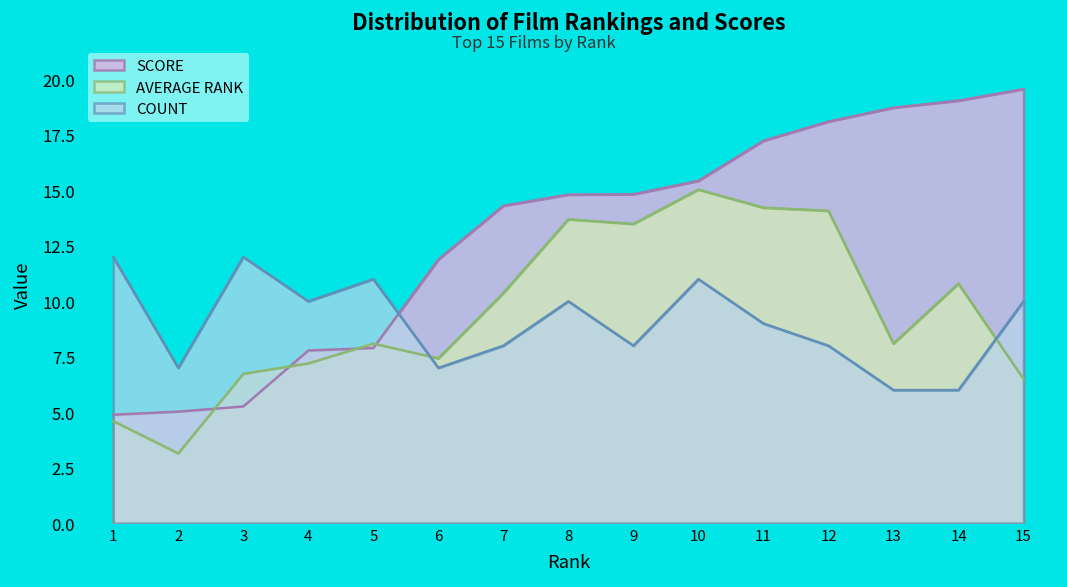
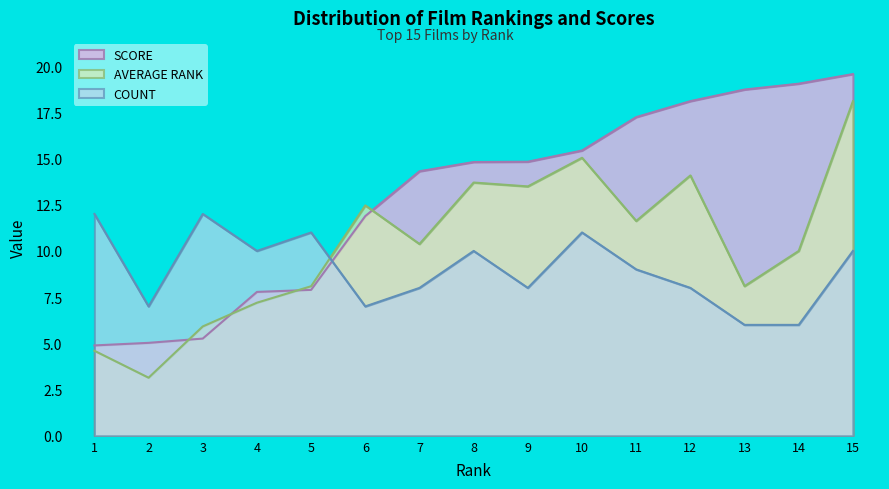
  {
    "AVERAGE RANK": {
      "1": 4.6,
      "2": 3.1,
-     "3": 6.7,
+     "3": 5.9,
      "4": 7.2,
      "5": 8.1,
-     "6": 7.4,
+     "6": 12.5,
      "7": 10.4,
      "8": 13.7,
      "9": 13.5,
      "10": 15.0,
-     "11": 14.2,
+     "11": 11.6,
      "12": 14.1,
      "13": 8.1,
-     "14": 10.8,
-     "15": 6.5
+     "14": 10.0,
+     "15": 18.1
    }
  }
